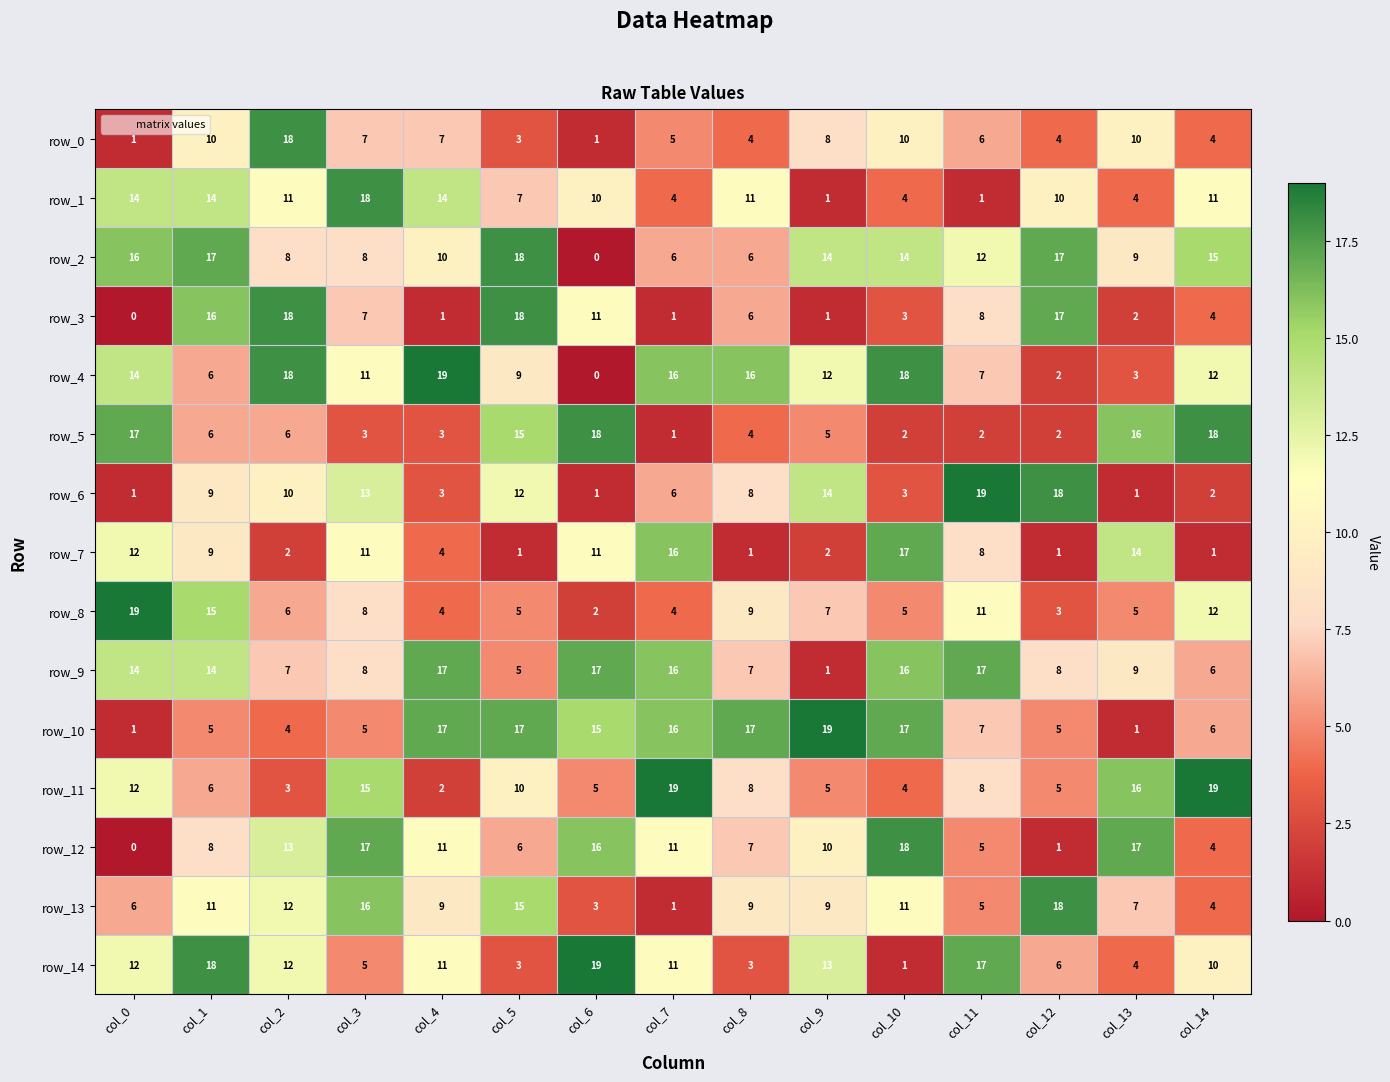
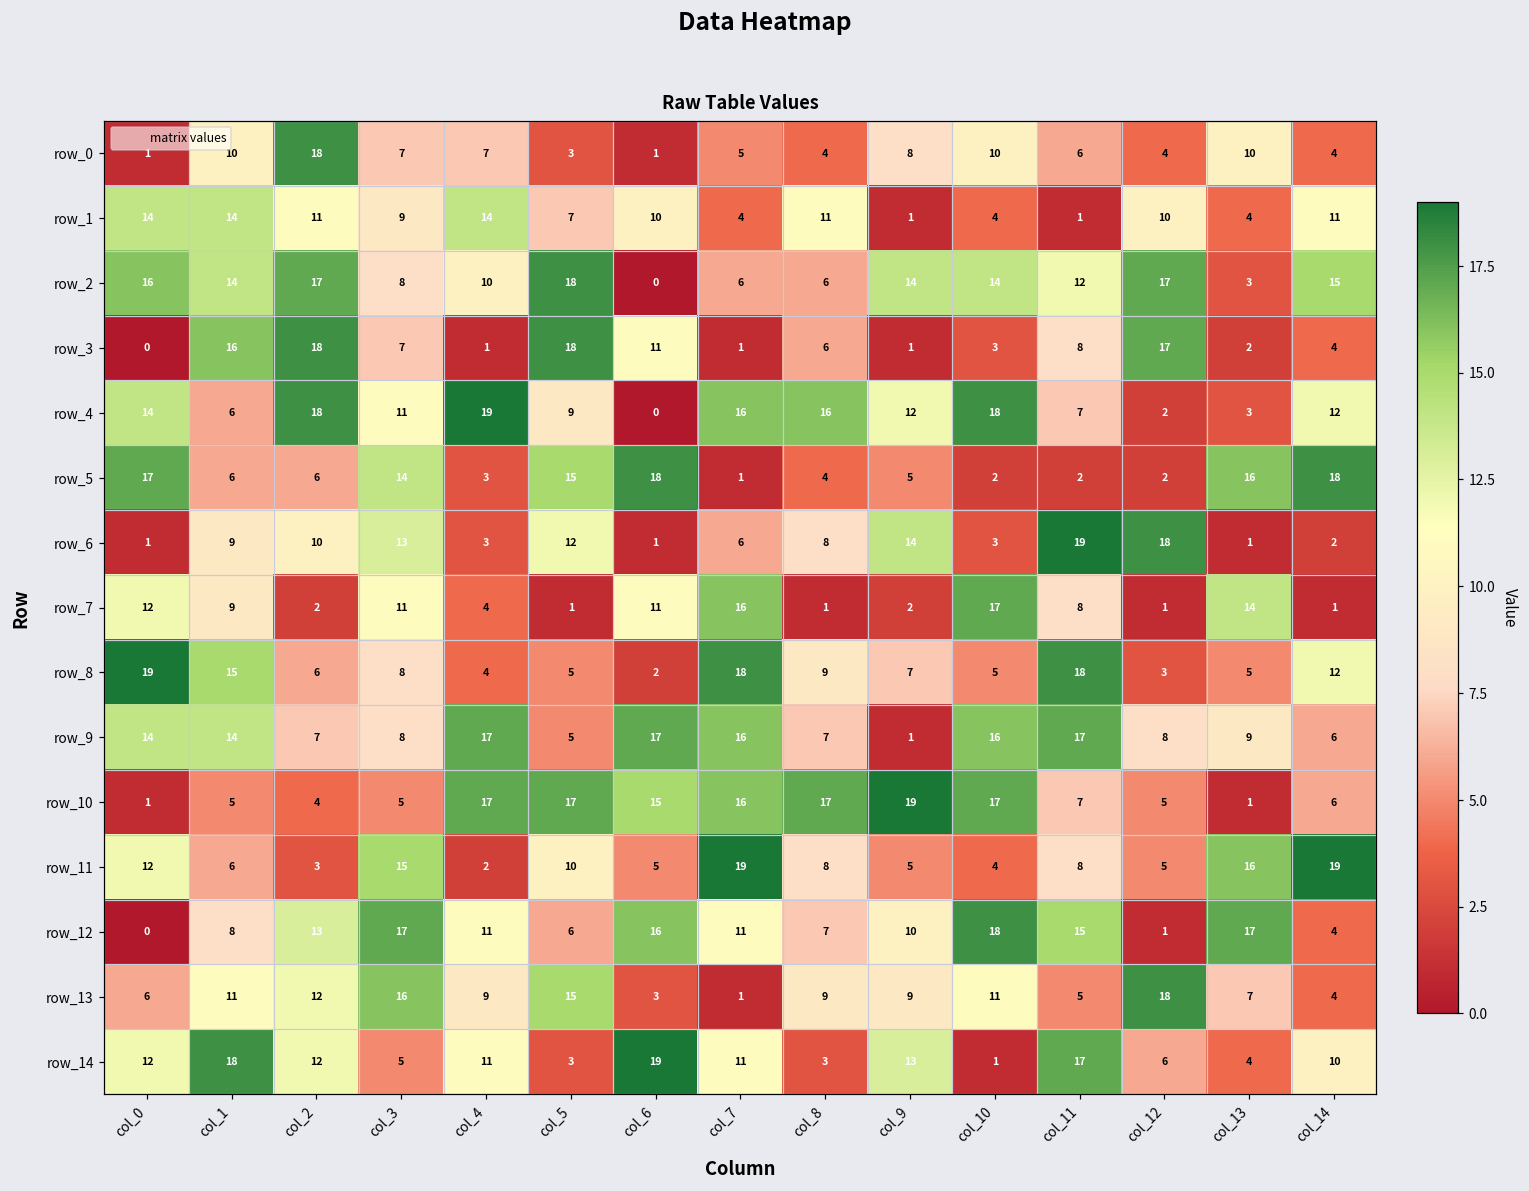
  {
    "row_1": {
      "col_0": 14,
      "col_1": 14,
      "col_2": 11,
-     "col_3": 18,
+     "col_3": 9,
      "col_4": 14,
      "col_5": 7,
      "col_6": 10,
      "col_7": 4,
      "col_8": 11,
      "col_9": 1,
      "col_10": 4,
      "col_11": 1,
      "col_12": 10,
      "col_13": 4,
      "col_14": 11
    },
    "row_2": {
      "col_0": 16,
-     "col_1": 17,
-     "col_2": 8,
+     "col_1": 14,
+     "col_2": 17,
      "col_3": 8,
      "col_4": 10,
      "col_5": 18,
      "col_6": 0,
      "col_7": 6,
      "col_8": 6,
      "col_9": 14,
      "col_10": 14,
      "col_11": 12,
      "col_12": 17,
-     "col_13": 9,
+     "col_13": 3,
      "col_14": 15
    },
    "row_5": {
      "col_0": 17,
      "col_1": 6,
      "col_2": 6,
-     "col_3": 3,
+     "col_3": 14,
      "col_4": 3,
      "col_5": 15,
      "col_6": 18,
      "col_7": 1,
      "col_8": 4,
      "col_9": 5,
      "col_10": 2,
      "col_11": 2,
      "col_12": 2,
      "col_13": 16,
      "col_14": 18
    },
    "row_8": {
      "col_0": 19,
      "col_1": 15,
      "col_2": 6,
      "col_3": 8,
      "col_4": 4,
      "col_5": 5,
      "col_6": 2,
-     "col_7": 4,
+     "col_7": 18,
      "col_8": 9,
      "col_9": 7,
      "col_10": 5,
-     "col_11": 11,
+     "col_11": 18,
      "col_12": 3,
      "col_13": 5,
      "col_14": 12
    },
    "row_12": {
      "col_0": 0,
      "col_1": 8,
      "col_2": 13,
      "col_3": 17,
      "col_4": 11,
      "col_5": 6,
      "col_6": 16,
      "col_7": 11,
      "col_8": 7,
      "col_9": 10,
      "col_10": 18,
-     "col_11": 5,
+     "col_11": 15,
      "col_12": 1,
      "col_13": 17,
      "col_14": 4
    }
  }
